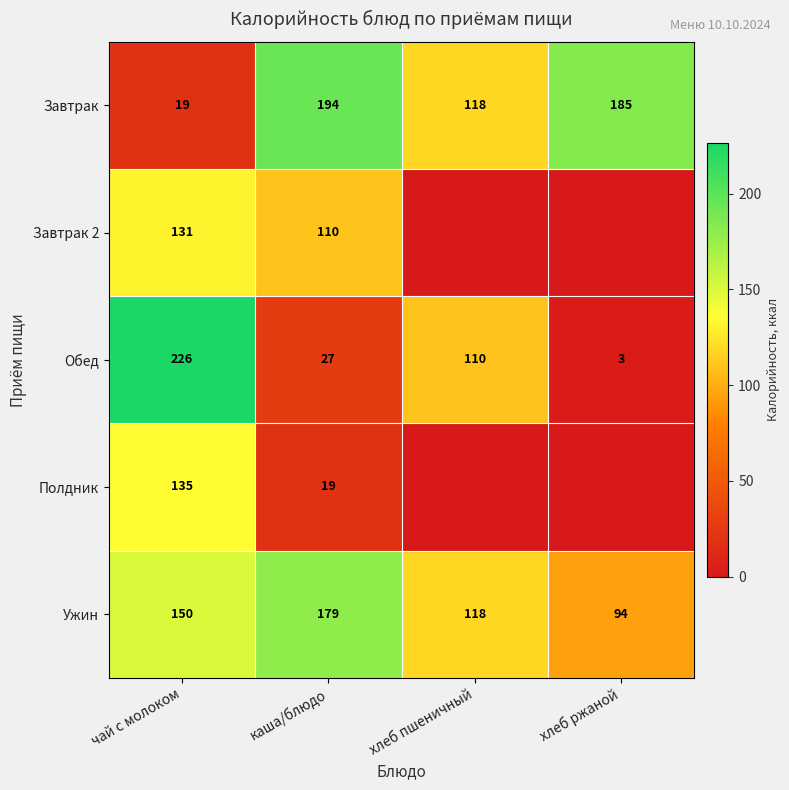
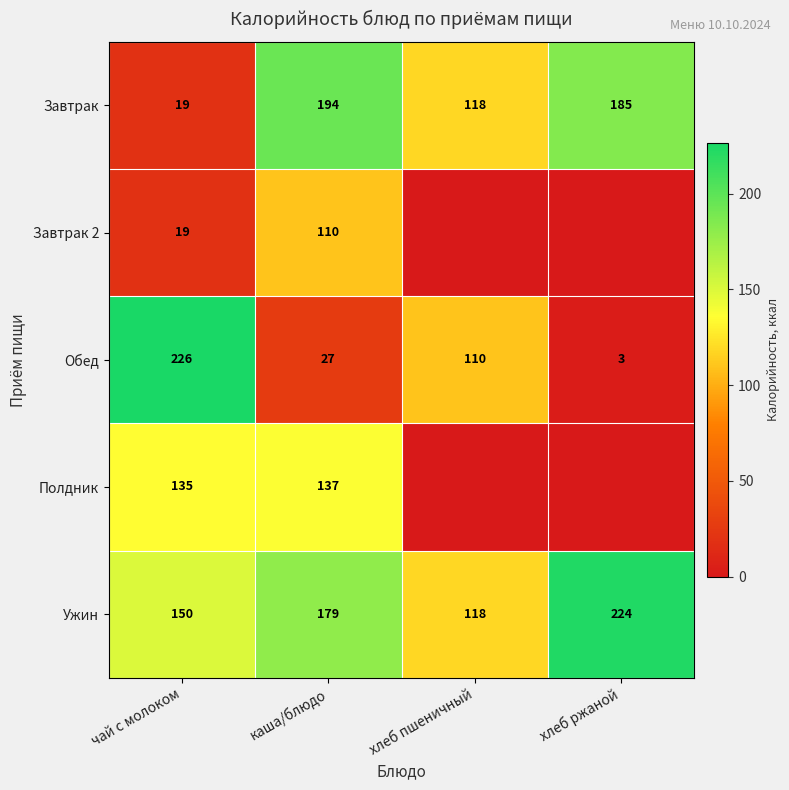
  {
    "Завтрак": {
      "чай с молоком": 19,
      "каша/блюдо": 194,
      "хлеб пшеничный": 118,
      "хлеб ржаной": 185
    },
    "Завтрак 2": {
-     "чай с молоком": 131,
+     "чай с молоком": 19,
      "каша/блюдо": 110
    },
    "Обед": {
      "чай с молоком": 226,
      "каша/блюдо": 27,
      "хлеб пшеничный": 110,
      "хлеб ржаной": 3
    },
    "Полдник": {
      "чай с молоком": 135,
-     "каша/блюдо": 19
+     "каша/блюдо": 137
    },
    "Ужин": {
      "чай с молоком": 150,
      "каша/блюдо": 179,
      "хлеб пшеничный": 118,
-     "хлеб ржаной": 94
+     "хлеб ржаной": 224
    }
  }
